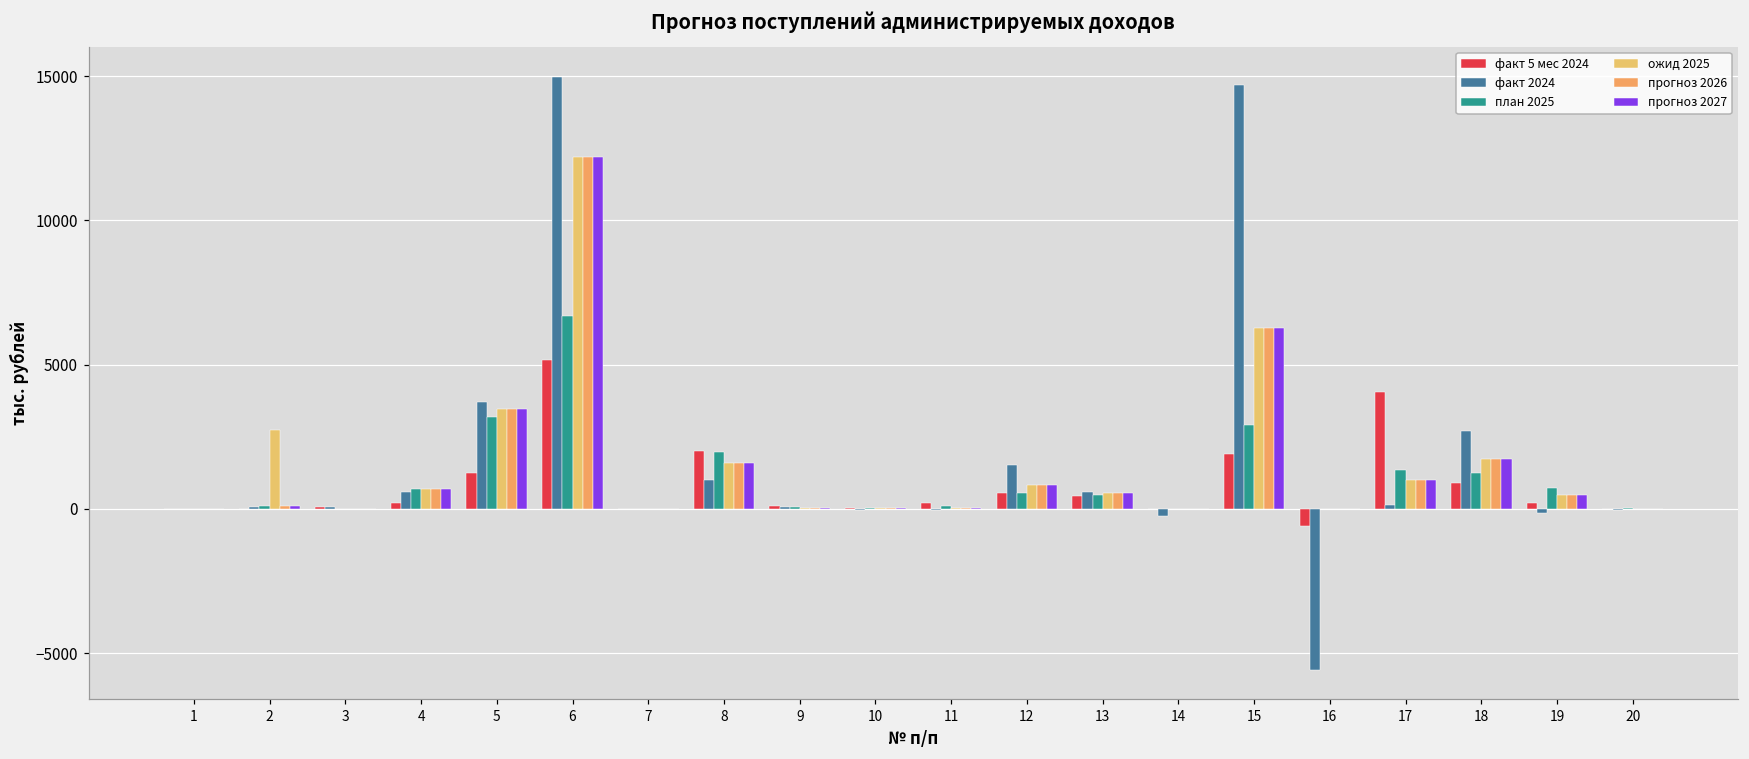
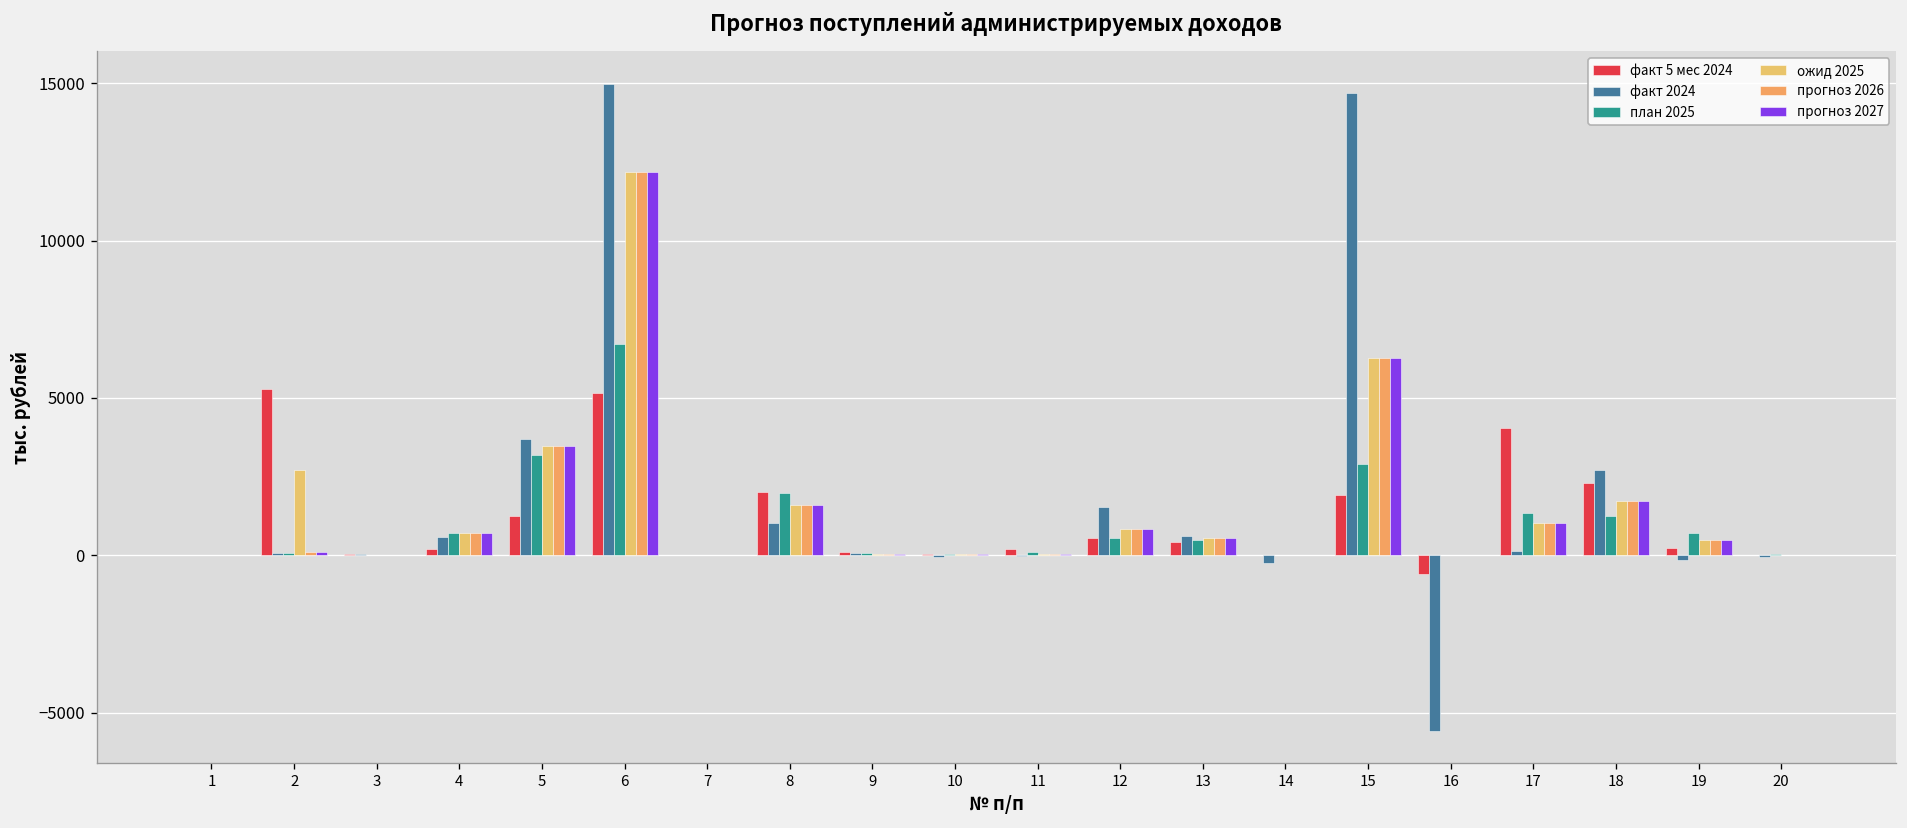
  {
    "факт 5 мес 2024": {
      "1": 0,
-     "2": 0,
+     "2": 5300,
      "4": 200,
      "5": 1200,
      "6": 5200,
      "8": 2000,
      "9": 100,
      "11": 200,
      "12": 500,
      "13": 400,
      "14": 0,
      "15": 1900,
      "16": -600,
      "17": 4100,
-     "18": 900,
+     "18": 2300,
      "19": 200,
      "20": 0
    },
    "прогноз 2027": {
      "1": 0,
      "2": 100,
      "3": 0,
      "4": 700,
      "5": 3500,
      "6": 12200,
      "7": 0,
      "8": 1600,
      "12": 800,
      "13": 500,
      "14": 0,
      "15": 6300,
      "16": 0,
      "17": 1000,
      "18": 1700,
      "19": 500
    }
  }
